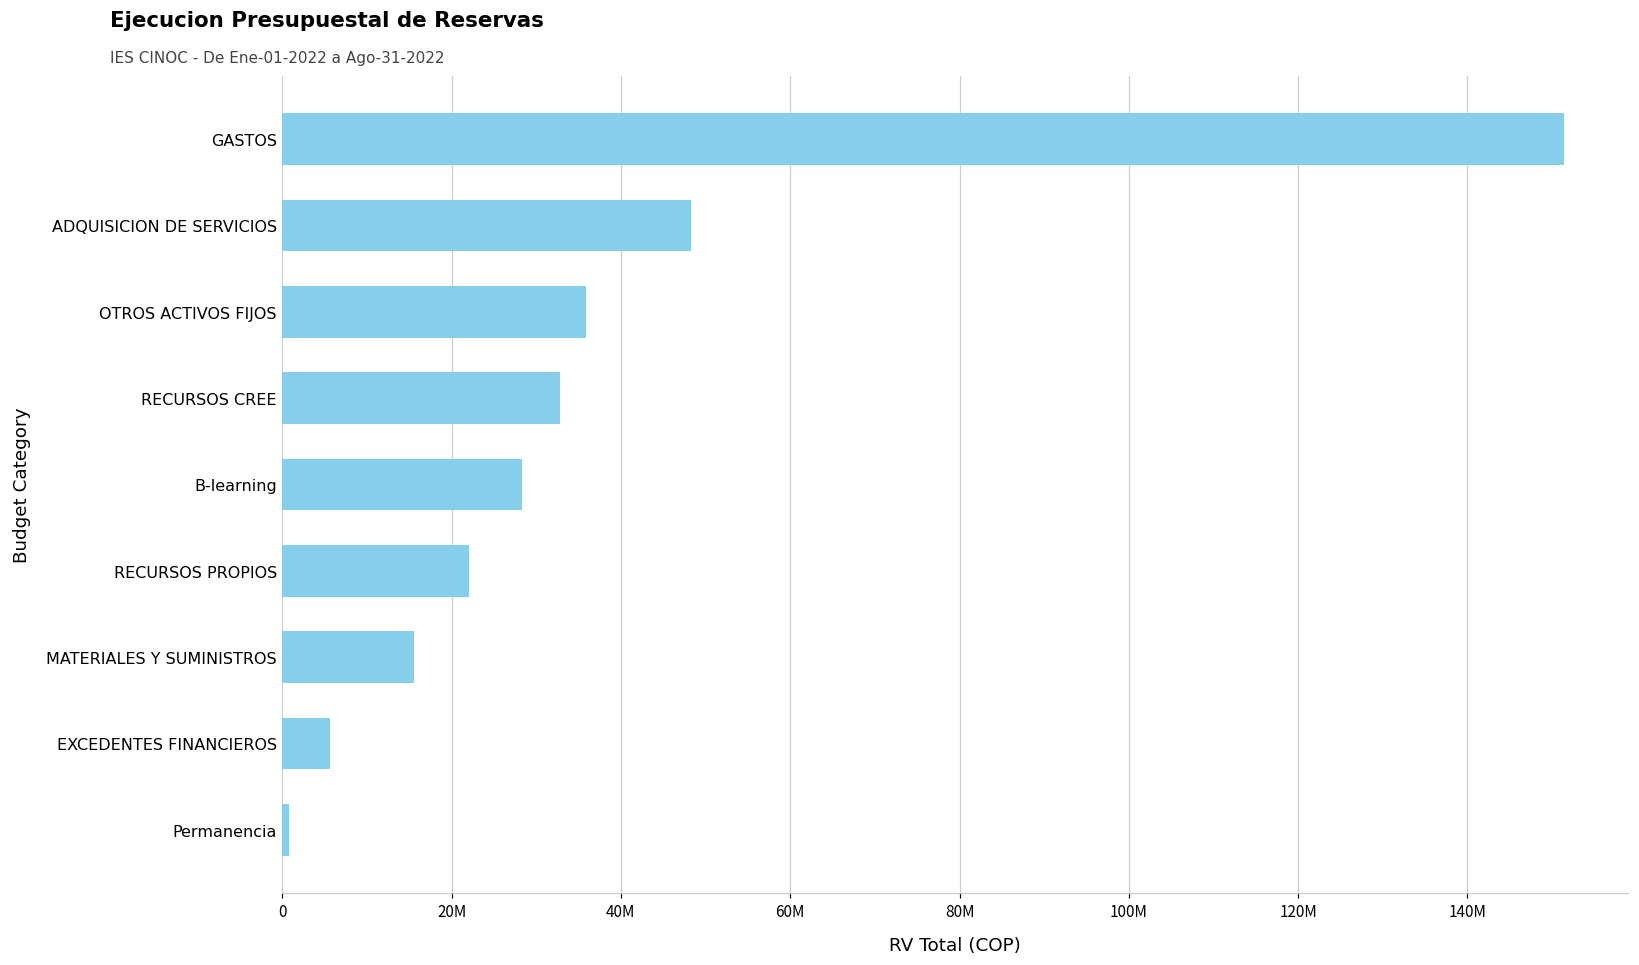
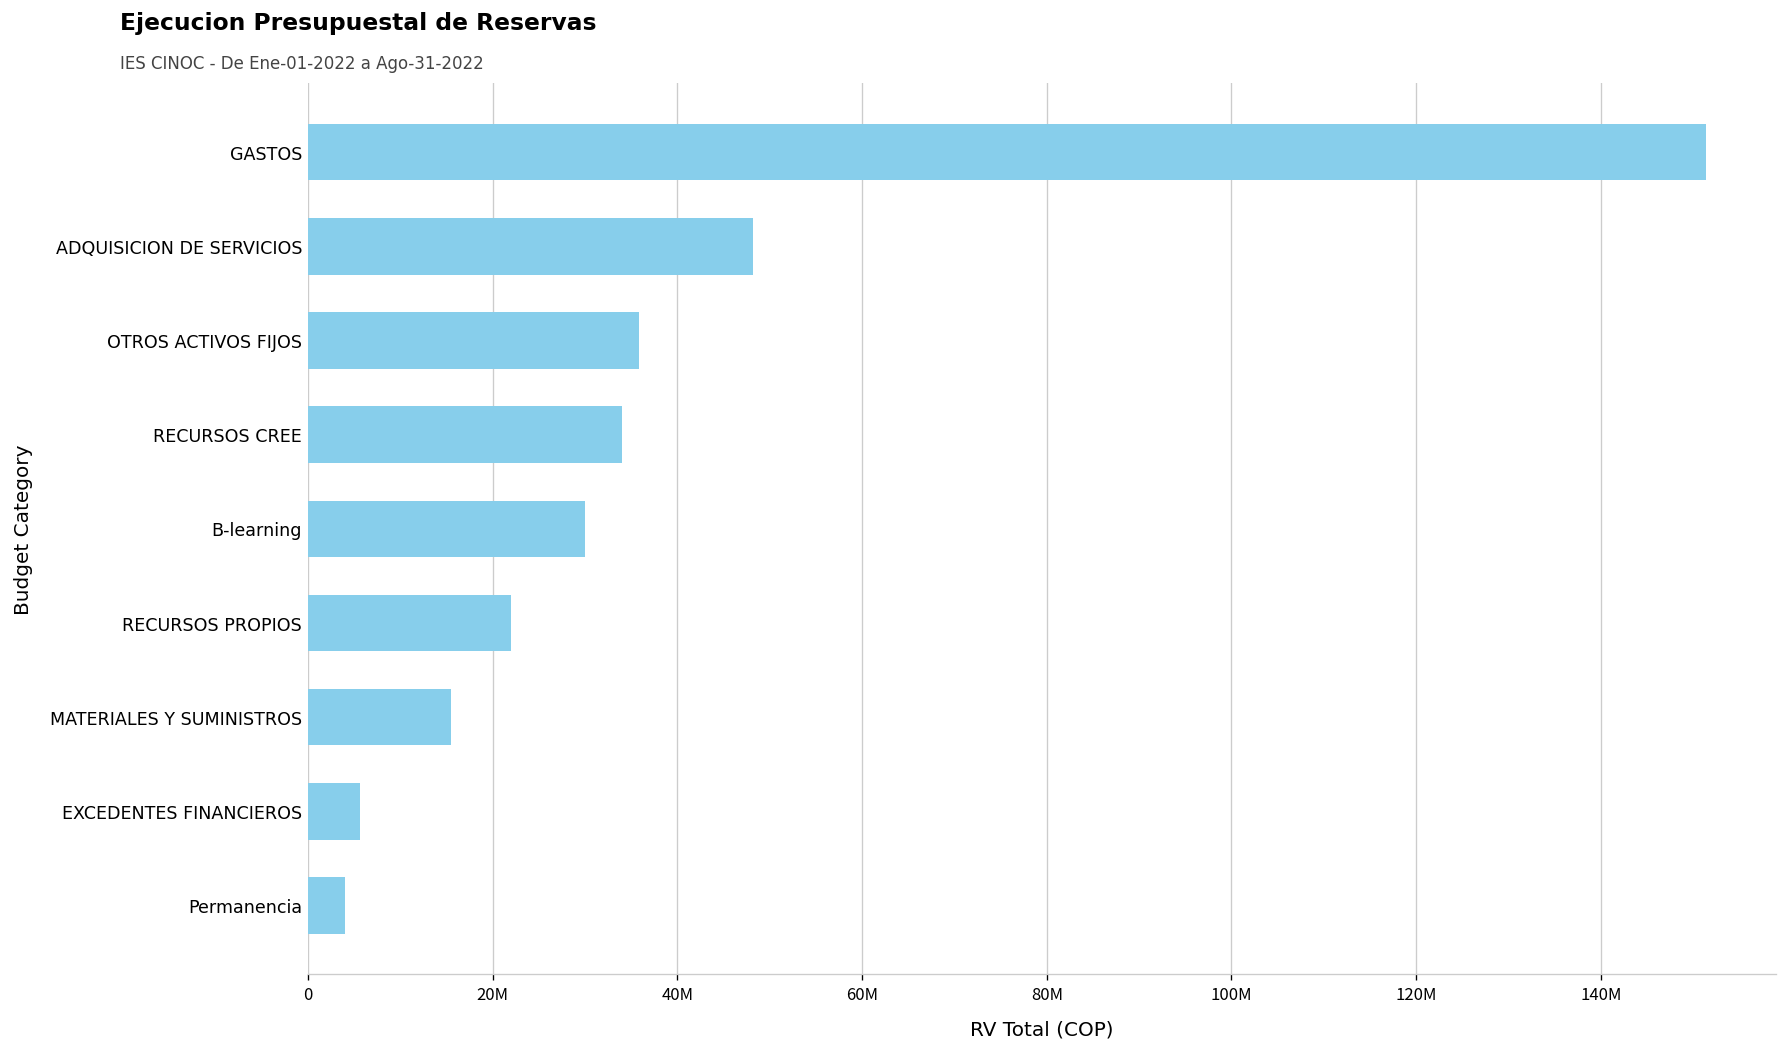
  {
    "GASTOS": 151000000,
    "ADQUISICION DE SERVICIOS": 48000000,
    "OTROS ACTIVOS FIJOS": 36000000,
-   "RECURSOS CREE": 33000000,
-   "B-learning": 28000000,
+   "RECURSOS CREE": 34000000,
+   "B-learning": 30000000,
    "RECURSOS PROPIOS": 22000000,
    "MATERIALES Y SUMINISTROS": 16000000,
    "EXCEDENTES FINANCIEROS": 6000000,
-   "Permanencia": 1000000
+   "Permanencia": 4000000
  }
